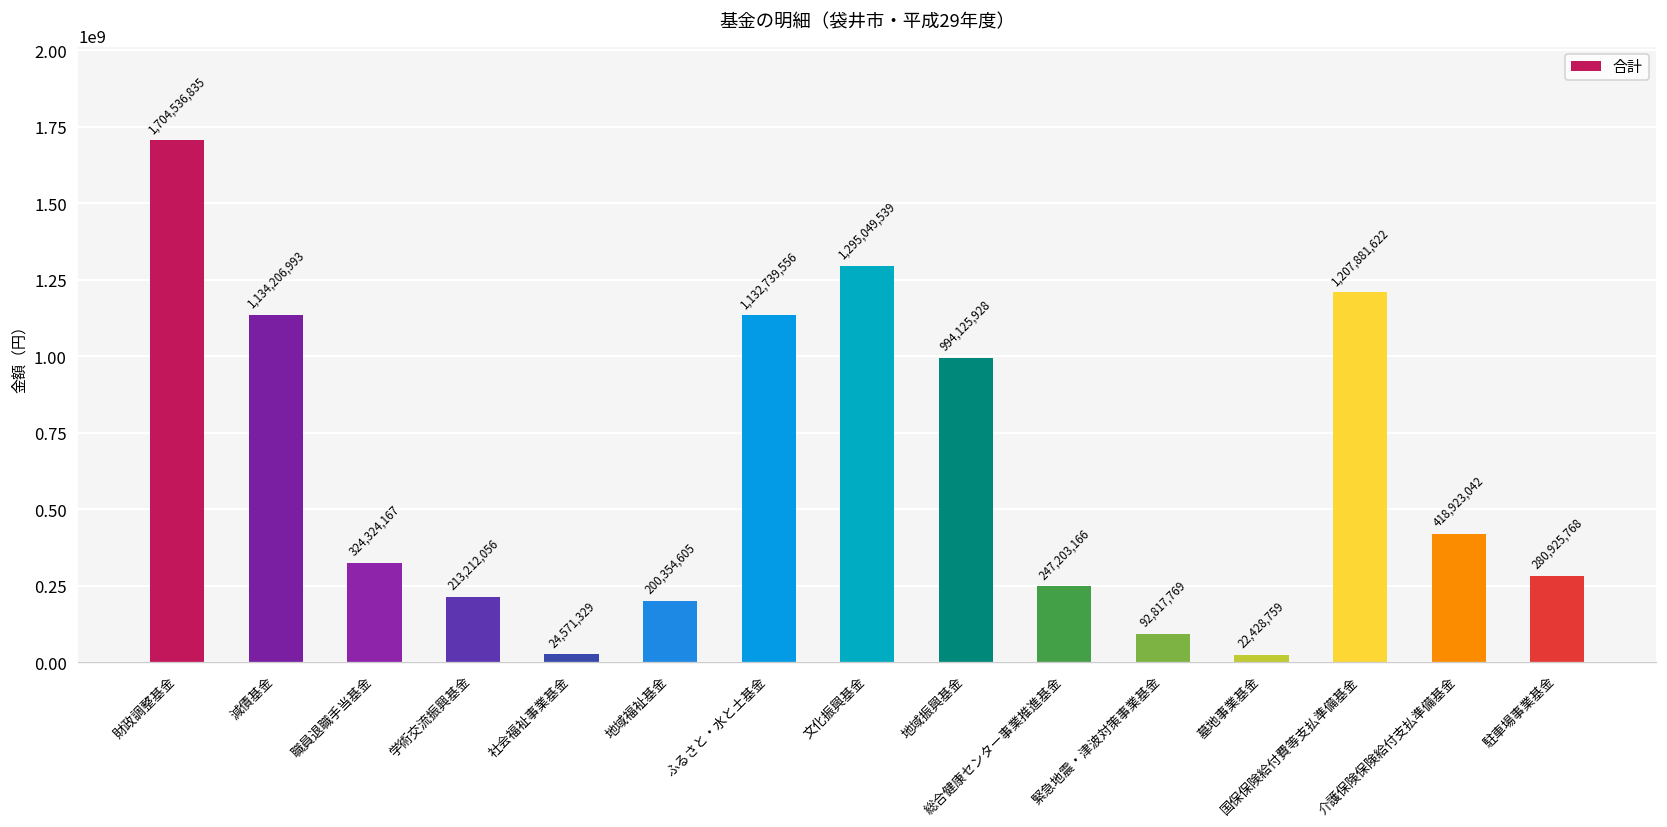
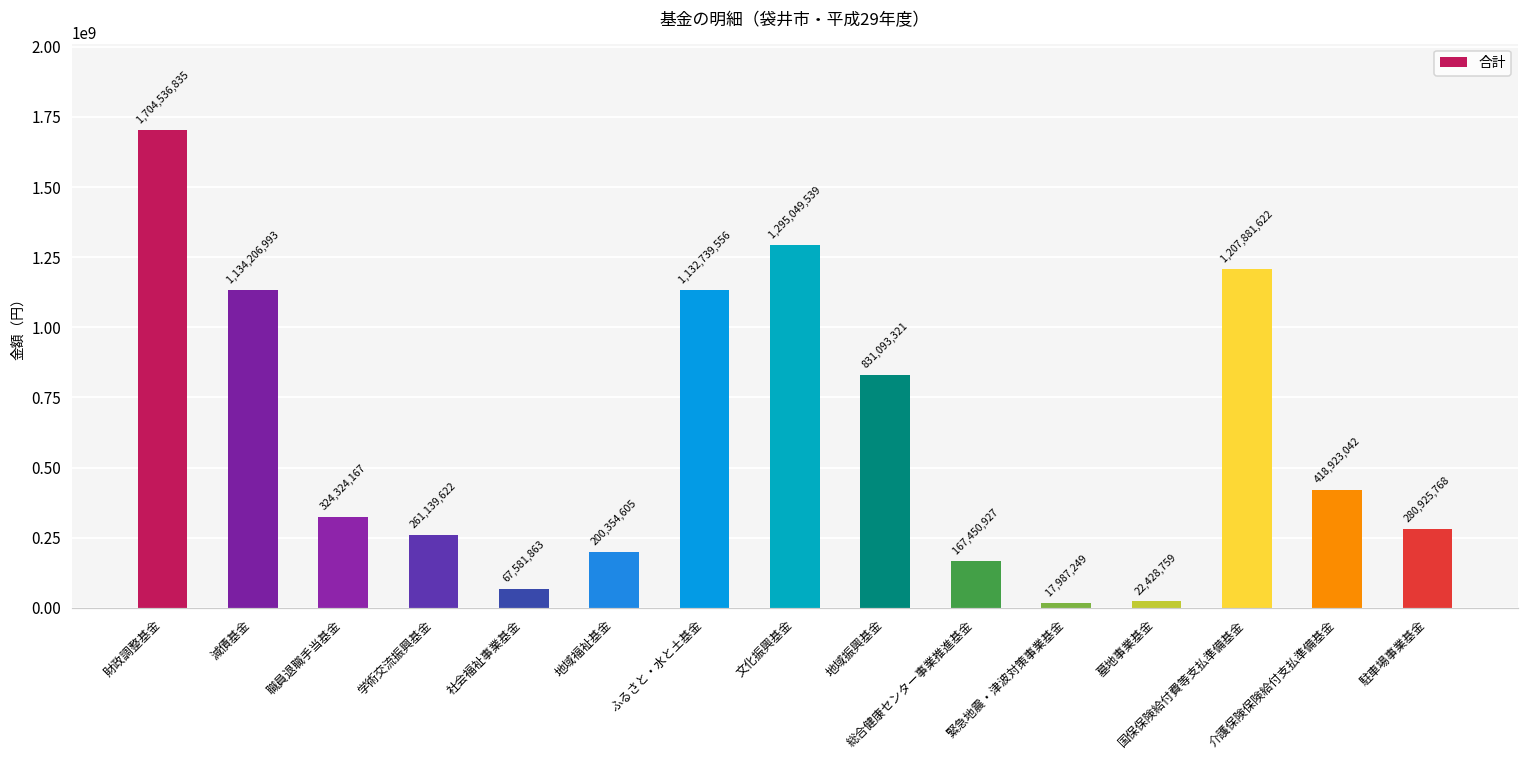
  {
    "財政調整基金": "1,704,536,835",
    "減債基金": "1,134,206,993",
    "職員退職手当基金": "324,324,167",
-   "学術交流振興基金": "213,212,056",
-   "社会福祉事業基金": "24,571,329",
+   "学術交流振興基金": "261,139,622",
+   "社会福祉事業基金": "67,581,863",
    "地域福祉基金": "200,354,605",
    "ふるさと・水と土基金": "1,132,739,556",
    "文化振興基金": "1,295,049,539",
-   "地域振興基金": "994,125,928",
-   "総合健康センター事業推進基金": "247,203,166",
-   "緊急地震・津波対策事業基金": "92,817,769",
+   "地域振興基金": "831,093,321",
+   "総合健康センター事業推進基金": "167,450,927",
+   "緊急地震・津波対策事業基金": "17,987,249",
    "墓地事業基金": "22,428,759",
    "国保保険給付費等支払準備基金": "1,207,881,622",
    "介護保険保険給付支払準備基金": "418,923,042",
    "駐車場事業基金": "280,925,768"
  }
